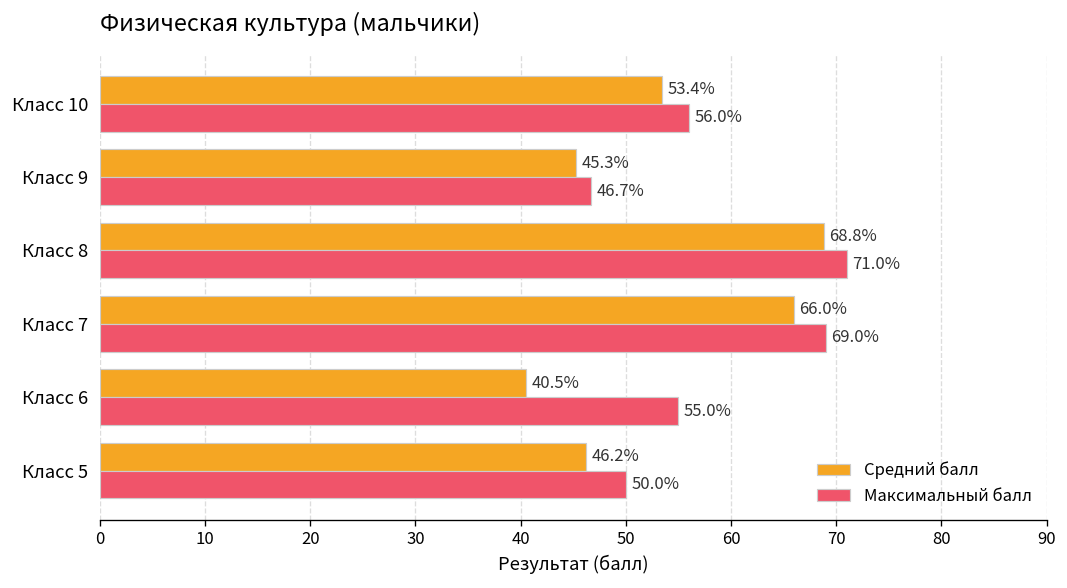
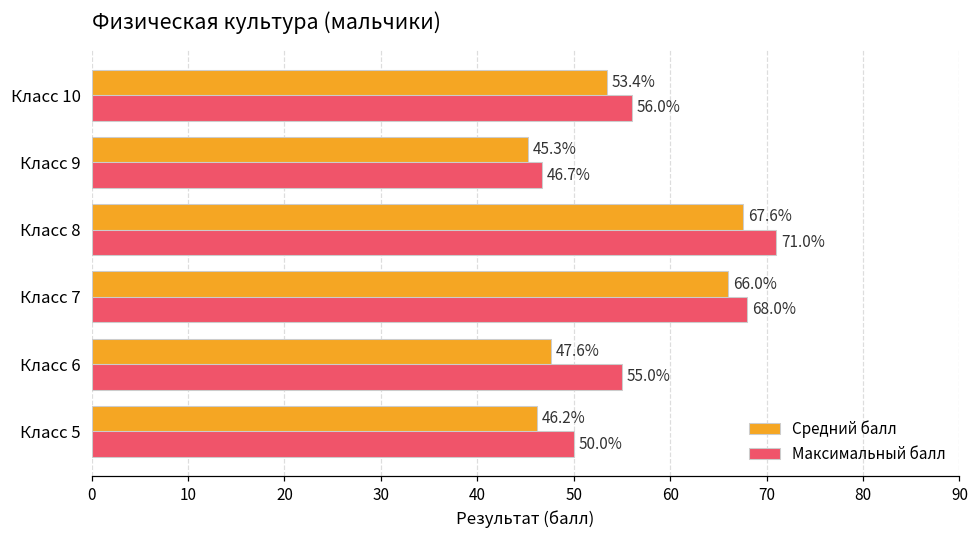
  {
    "Средний балл": {
      "Класс 10": "53.4%",
      "Класс 9": "45.3%",
-     "Класс 8": "68.8%",
+     "Класс 8": "67.6%",
      "Класс 7": "66.0%",
-     "Класс 6": "40.5%",
+     "Класс 6": "47.6%",
      "Класс 5": "46.2%"
    },
    "Максимальный балл": {
      "Класс 10": "56.0%",
      "Класс 9": "46.7%",
      "Класс 8": "71.0%",
-     "Класс 7": "69.0%",
+     "Класс 7": "68.0%",
      "Класс 6": "55.0%",
      "Класс 5": "50.0%"
    }
  }
